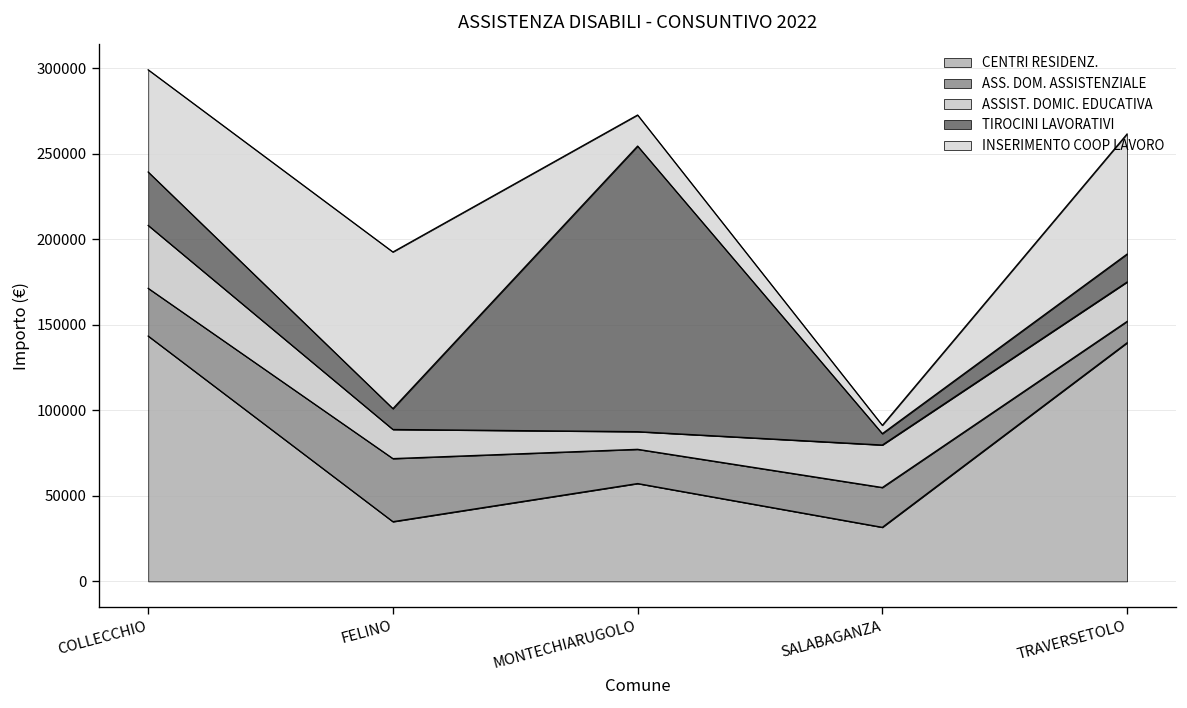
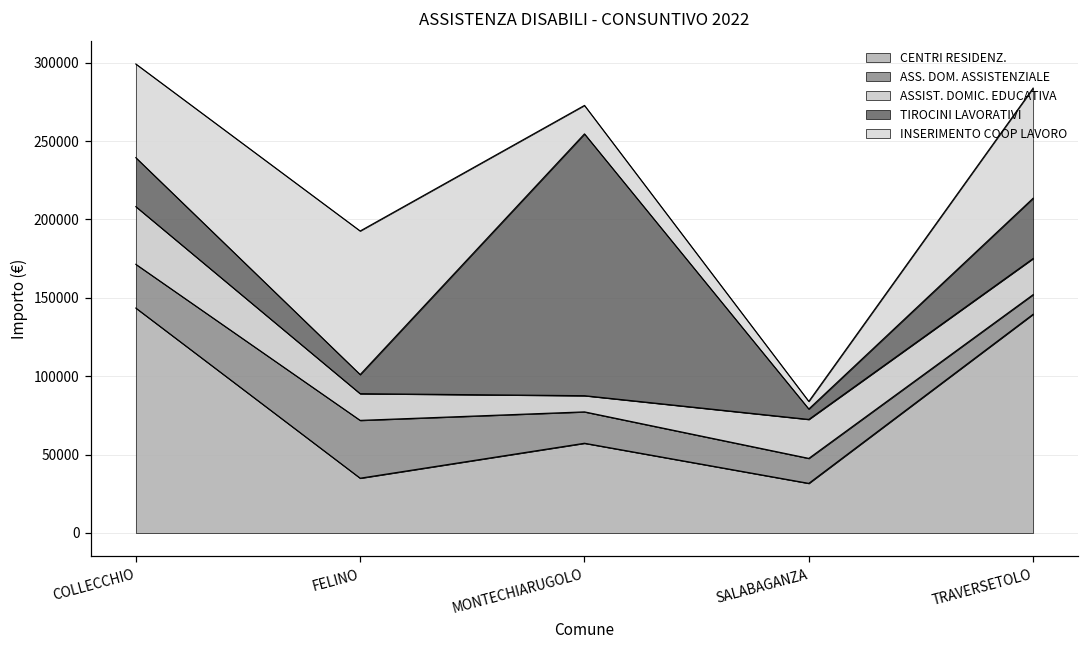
  {
    "ASS. DOM. ASSISTENZIALE": {
      "COLLECCHIO": 28000,
      "FELINO": 37000,
      "MONTECHIARUGOLO": 20000,
-     "SALABAGANZA": 23000,
+     "SALABAGANZA": 16000,
      "TRAVERSETOLO": 13000
    },
    "TIROCINI LAVORATIVI": {
      "COLLECCHIO": 31000,
      "FELINO": 12000,
      "MONTECHIARUGOLO": 167000,
      "SALABAGANZA": 7000,
-     "TRAVERSETOLO": 16000
+     "TRAVERSETOLO": 38000
    }
  }
